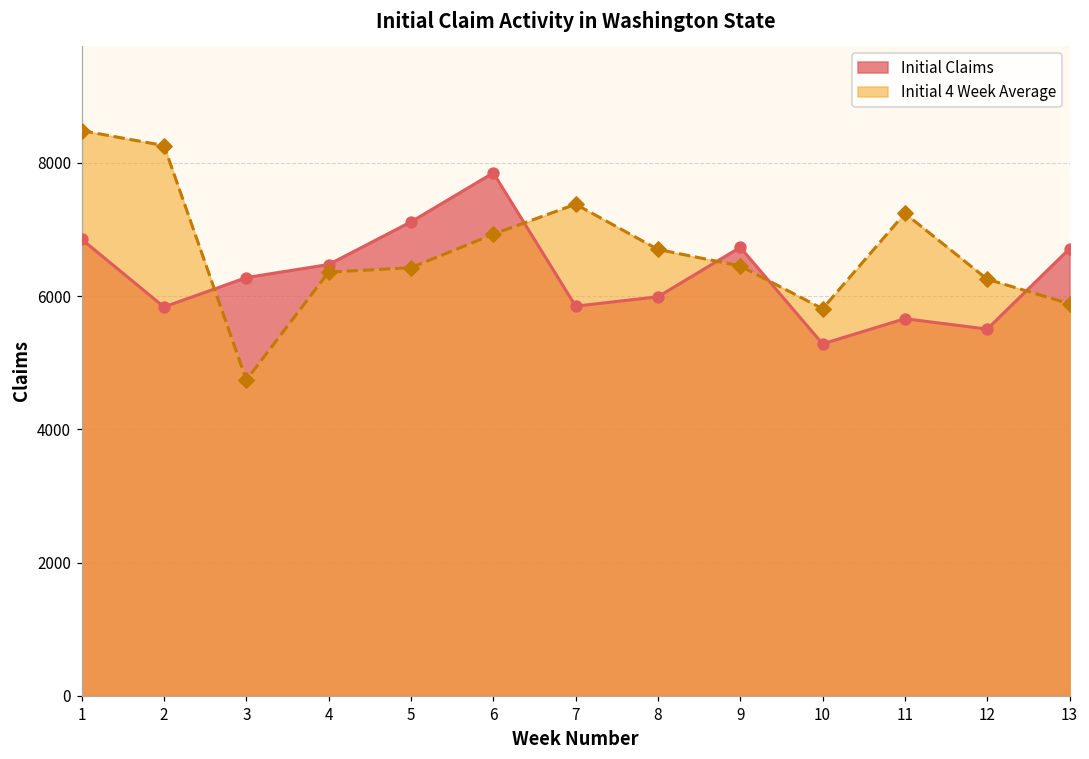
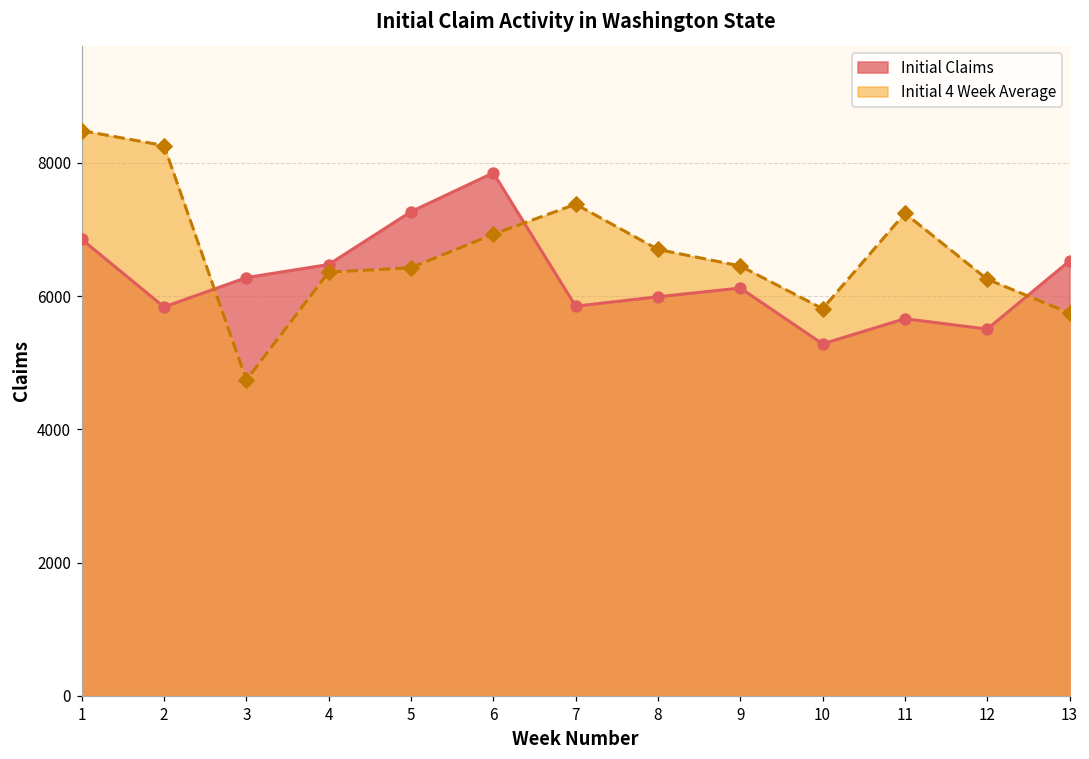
  {
    "Initial Claims": {
      "1": 6900,
      "2": 5800,
      "3": 6300,
      "4": 6500,
-     "5": 7100,
+     "5": 7300,
      "6": 7800,
      "7": 5800,
      "8": 6000,
-     "9": 6700,
+     "9": 6100,
      "10": 5300,
      "11": 5700,
      "12": 5500,
-     "13": 6700
+     "13": 6500
    },
    "Initial 4 Week Average": {
      "1": 8500,
      "2": 8300,
      "3": 4700,
      "4": 6400,
      "5": 6400,
      "6": 6900,
      "7": 7400,
      "8": 6700,
      "9": 6500,
      "10": 5800,
      "11": 7200,
      "12": 6300,
-     "13": 5900
+     "13": 5700
    }
  }
